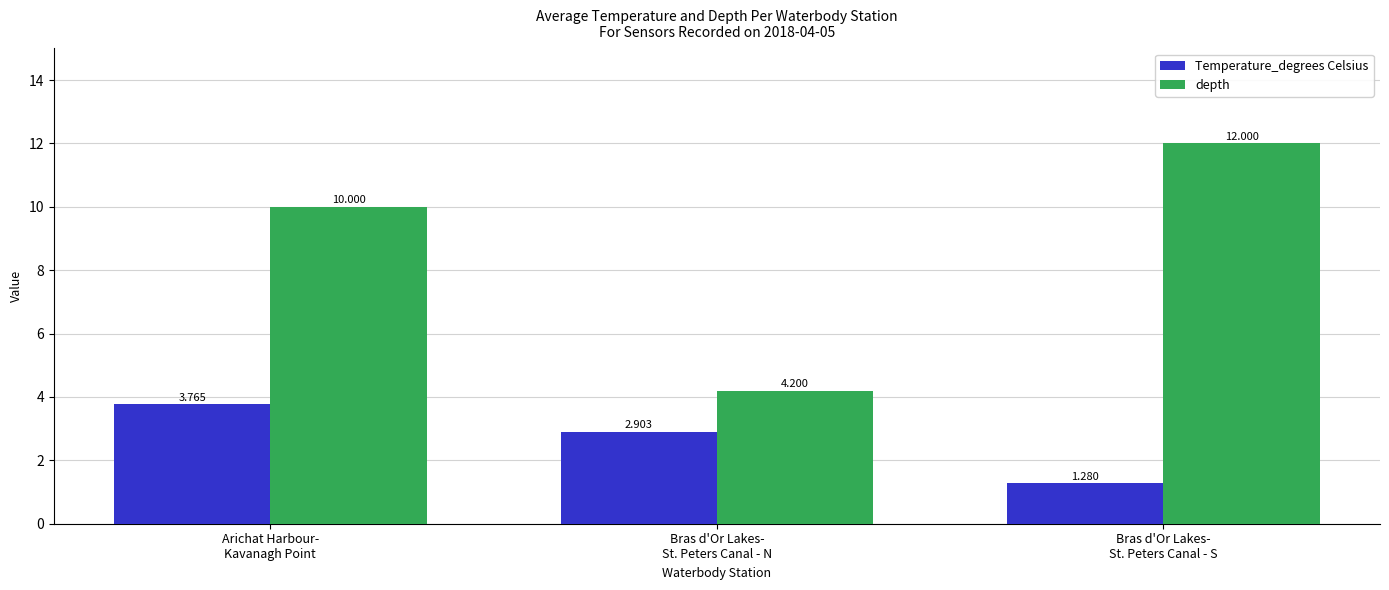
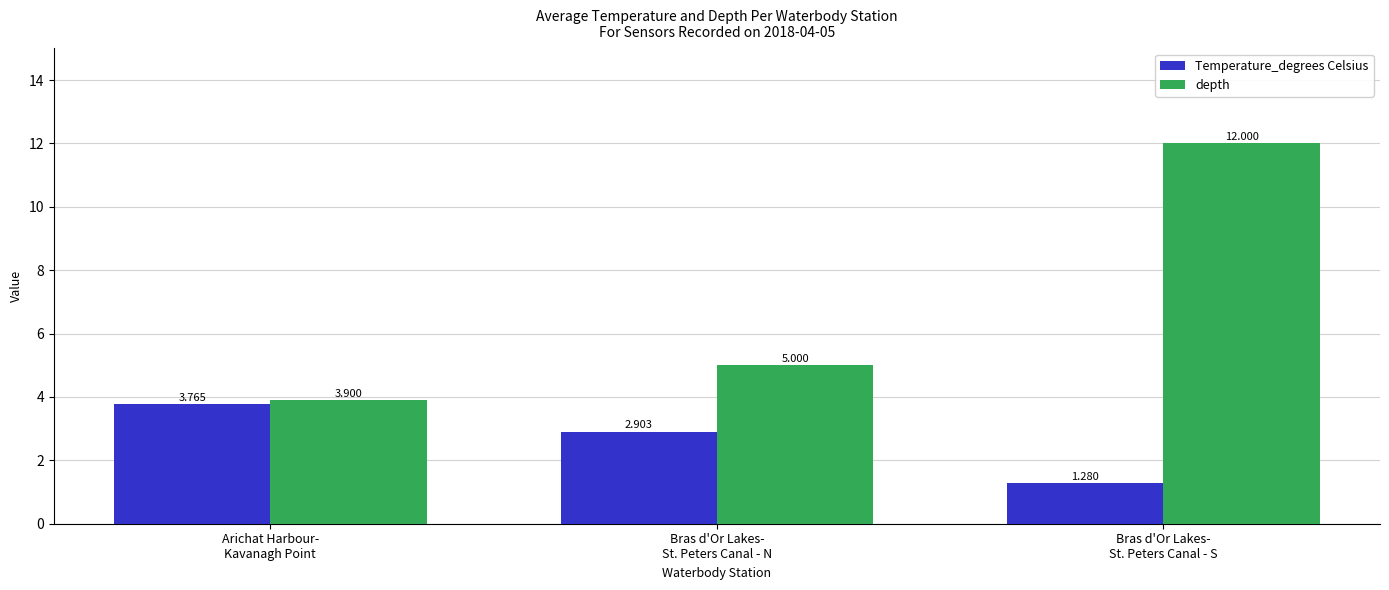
  {
    "Temperature_degrees Celsius": {
      "Arichat Harbour- Kavanagh Point": 3.765,
      "Bras d'Or Lakes- St. Peters Canal - N": 2.903,
      "Bras d'Or Lakes- St. Peters Canal - S": 1.280
    },
    "depth": {
-     "Arichat Harbour- Kavanagh Point": 10.000,
-     "Bras d'Or Lakes- St. Peters Canal - N": 4.200,
+     "Arichat Harbour- Kavanagh Point": 3.900,
+     "Bras d'Or Lakes- St. Peters Canal - N": 5.000,
      "Bras d'Or Lakes- St. Peters Canal - S": 12.000
    }
  }
